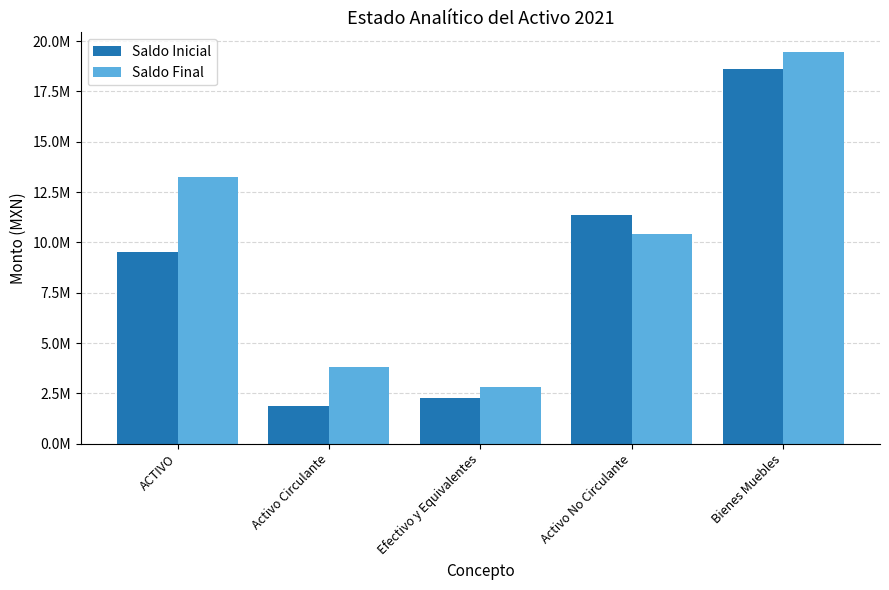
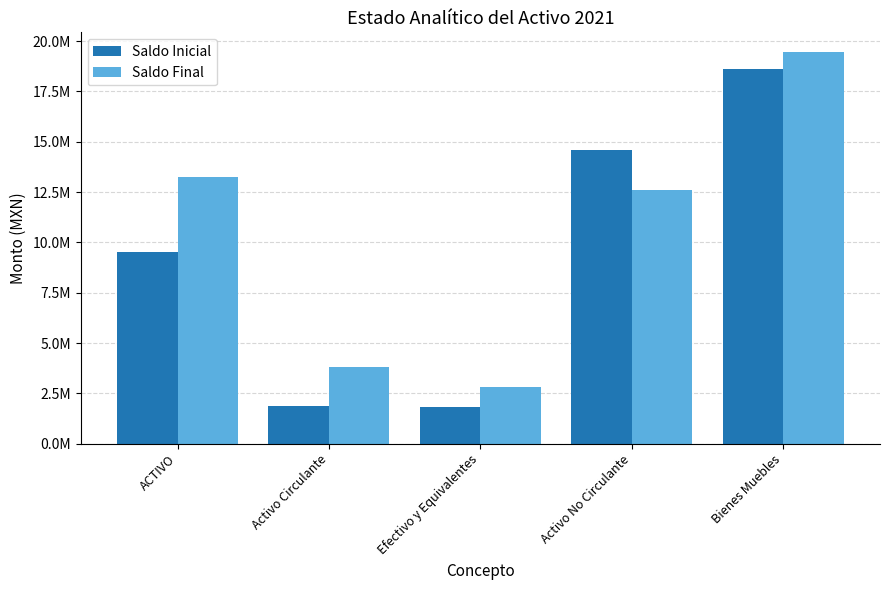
  {
    "Saldo Inicial": {
      "ACTIVO": 9500000,
      "Activo Circulante": 1800000,
-     "Efectivo y Equivalentes": 2300000,
-     "Activo No Circulante": 11300000,
+     "Efectivo y Equivalentes": 1800000,
+     "Activo No Circulante": 14600000,
      "Bienes Muebles": 18600000
    },
    "Saldo Final": {
      "ACTIVO": 13200000,
      "Activo Circulante": 3800000,
      "Efectivo y Equivalentes": 2800000,
-     "Activo No Circulante": 10400000,
+     "Activo No Circulante": 12600000,
      "Bienes Muebles": 19500000
    }
  }
